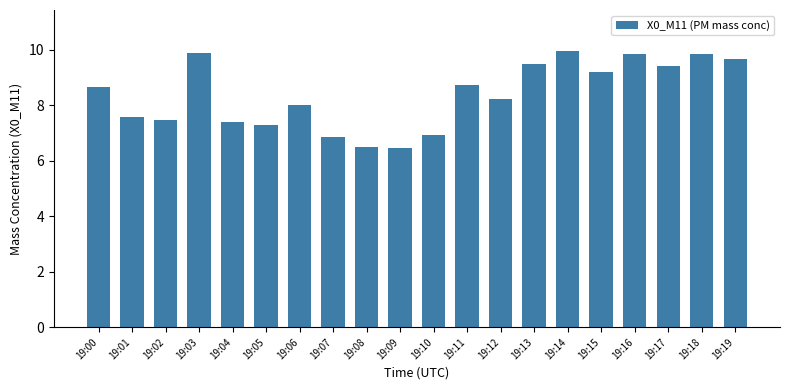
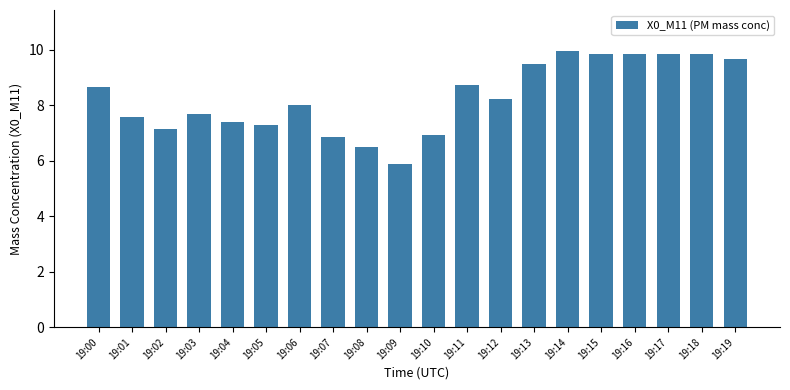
  {
    "19:00": 8.7,
    "19:01": 7.6,
-   "19:02": 7.5,
-   "19:03": 9.9,
+   "19:02": 7.1,
+   "19:03": 7.7,
    "19:04": 7.4,
    "19:05": 7.3,
    "19:06": 8.0,
    "19:07": 6.9,
    "19:08": 6.5,
-   "19:09": 6.5,
+   "19:09": 5.9,
    "19:10": 6.9,
    "19:11": 8.7,
    "19:12": 8.2,
    "19:13": 9.5,
    "19:14": 9.9,
-   "19:15": 9.2,
+   "19:15": 9.8,
    "19:16": 9.8,
-   "19:17": 9.4,
+   "19:17": 9.9,
    "19:18": 9.9,
    "19:19": 9.7
  }
